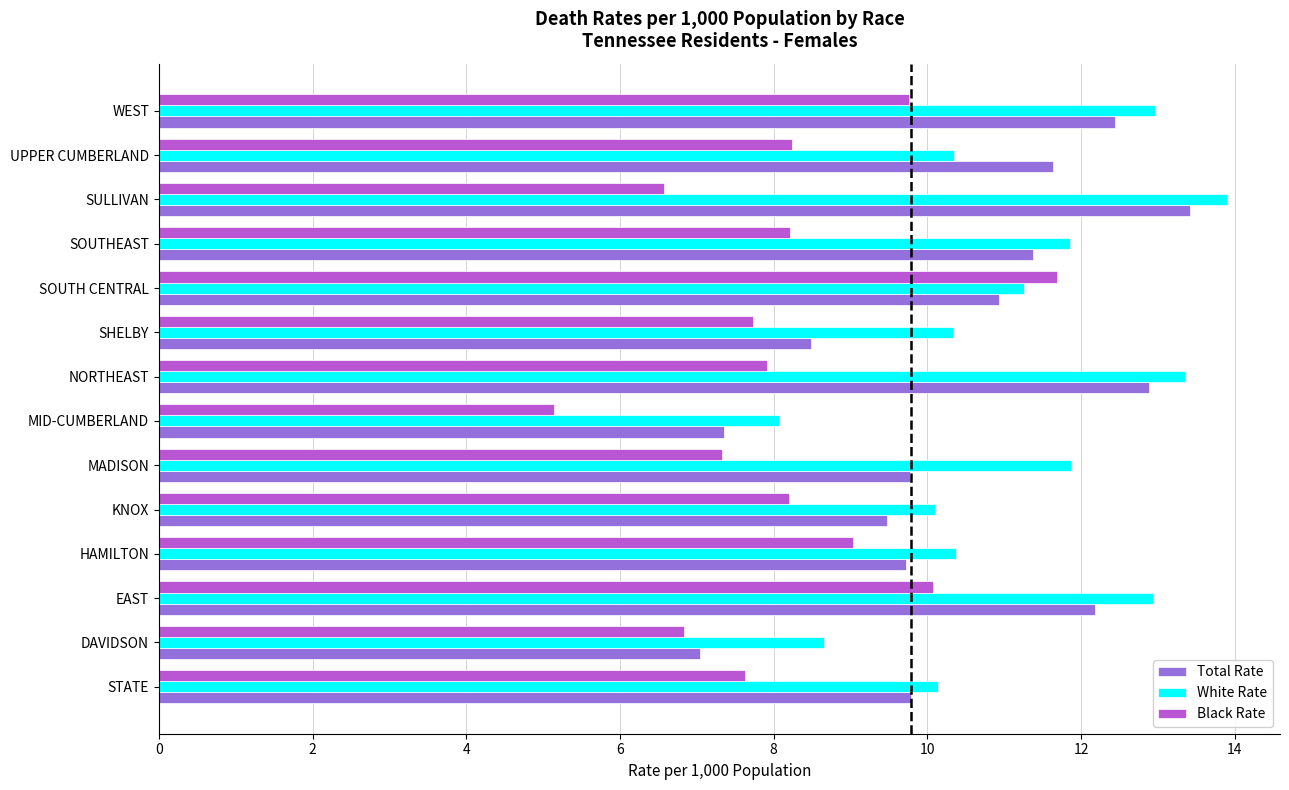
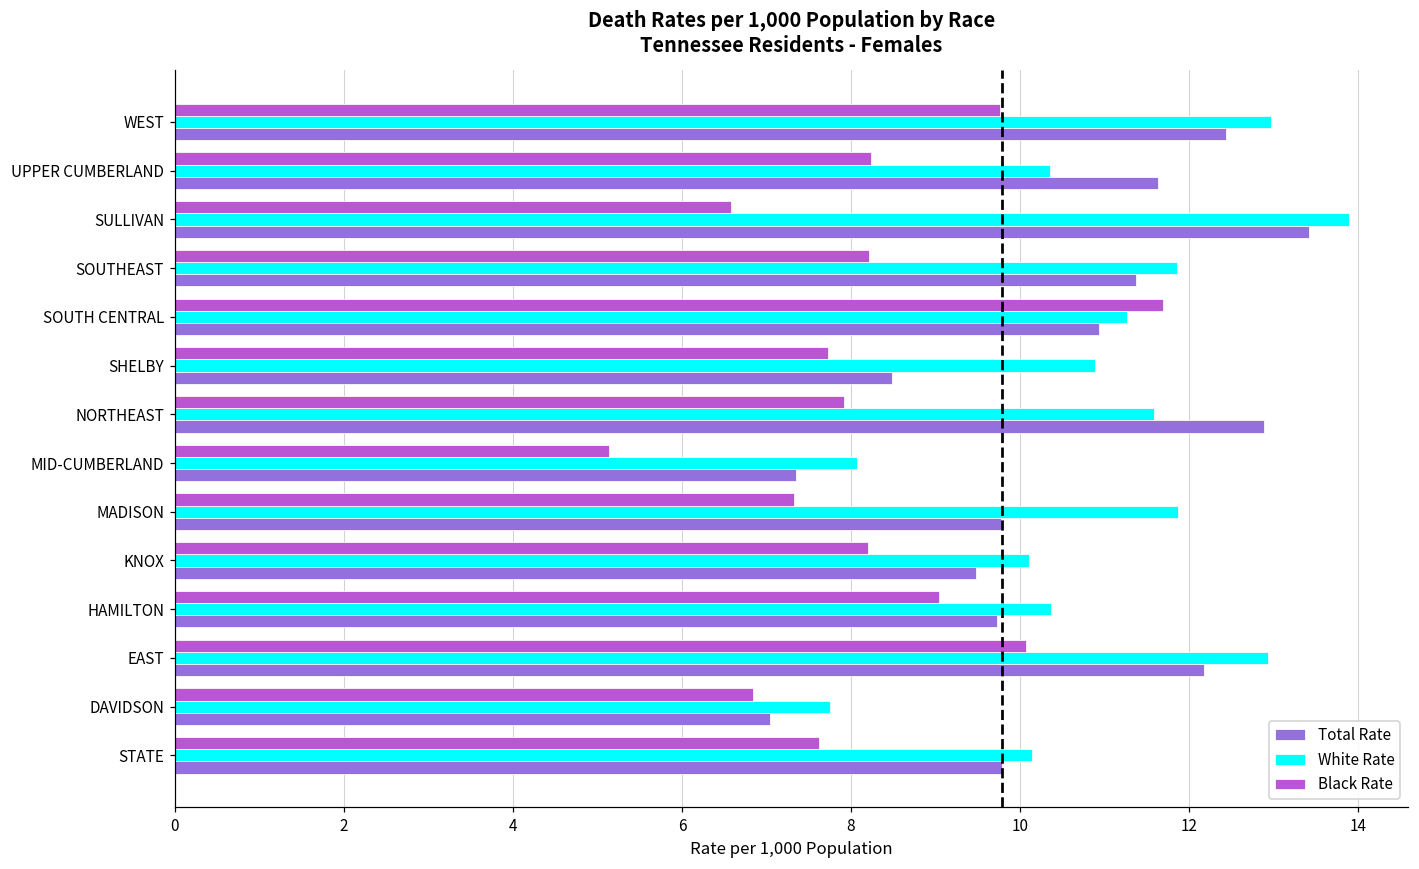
  {
    "White Rate": {
      "WEST": 13.0,
      "UPPER CUMBERLAND": 10.4,
      "SULLIVAN": 13.9,
      "SOUTHEAST": 11.9,
      "SOUTH CENTRAL": 11.3,
-     "SHELBY": 10.3,
-     "NORTHEAST": 13.4,
+     "SHELBY": 10.9,
+     "NORTHEAST": 11.6,
      "MID-CUMBERLAND": 8.1,
      "MADISON": 11.9,
      "KNOX": 10.1,
      "HAMILTON": 10.4,
      "EAST": 12.9,
-     "DAVIDSON": 8.7,
+     "DAVIDSON": 7.8,
      "STATE": 10.1
    }
  }
